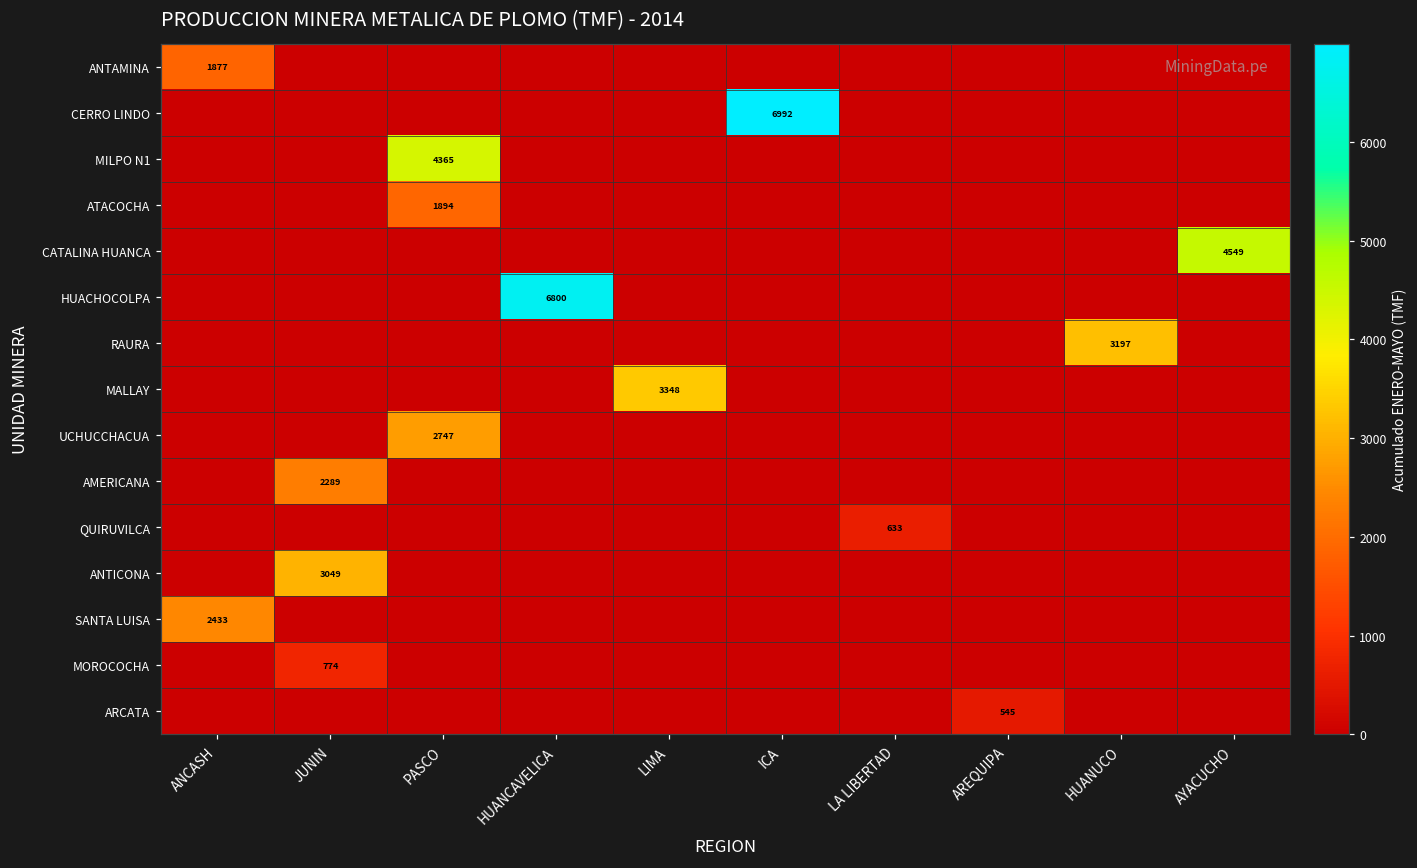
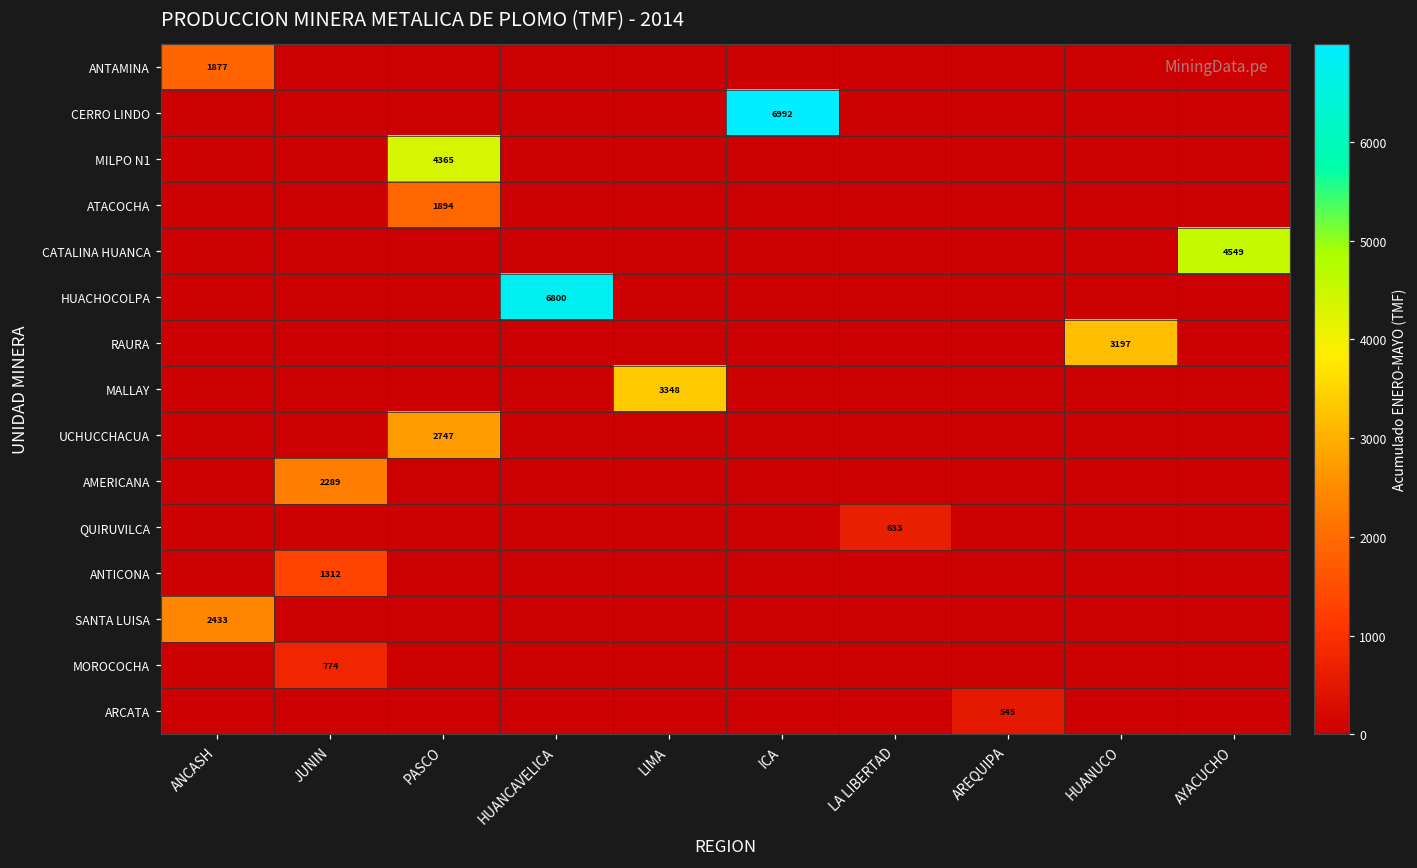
  {
    "ANTAMINA": {
      "ANCASH": 1877
    },
    "CERRO LINDO": {
      "ICA": 6992
    },
    "MILPO N1": {
      "PASCO": 4365
    },
    "ATACOCHA": {
      "PASCO": 1894
    },
    "CATALINA HUANCA": {
      "AYACUCHO": 4549
    },
    "HUACHOCOLPA": {
      "HUANCAVELICA": 6800
    },
    "RAURA": {
      "HUANUCO": 3197
    },
    "MALLAY": {
      "LIMA": 3348
    },
    "UCHUCCHACUA": {
      "PASCO": 2747
    },
    "AMERICANA": {
      "JUNIN": 2289
    },
    "QUIRUVILCA": {
      "LA LIBERTAD": 633
    },
    "ANTICONA": {
-     "JUNIN": 3049
+     "JUNIN": 1312
    },
    "SANTA LUISA": {
      "ANCASH": 2433
    },
    "MOROCOCHA": {
      "JUNIN": 774
    },
    "ARCATA": {
      "AREQUIPA": 545
    }
  }
